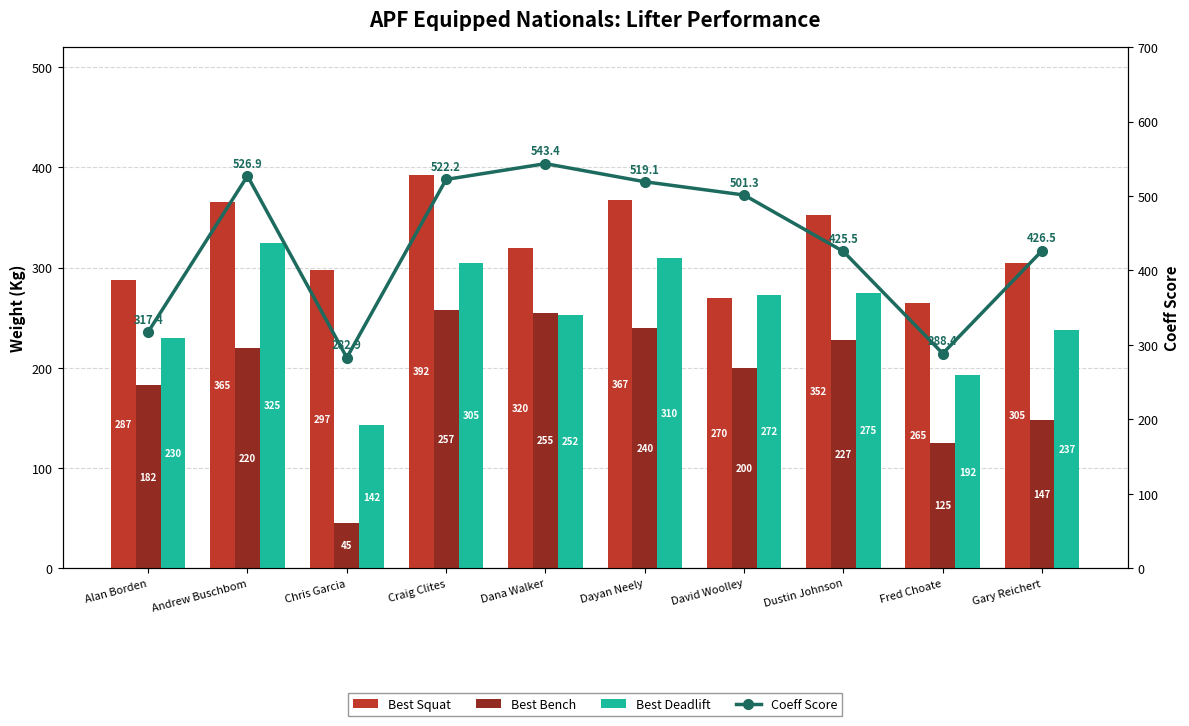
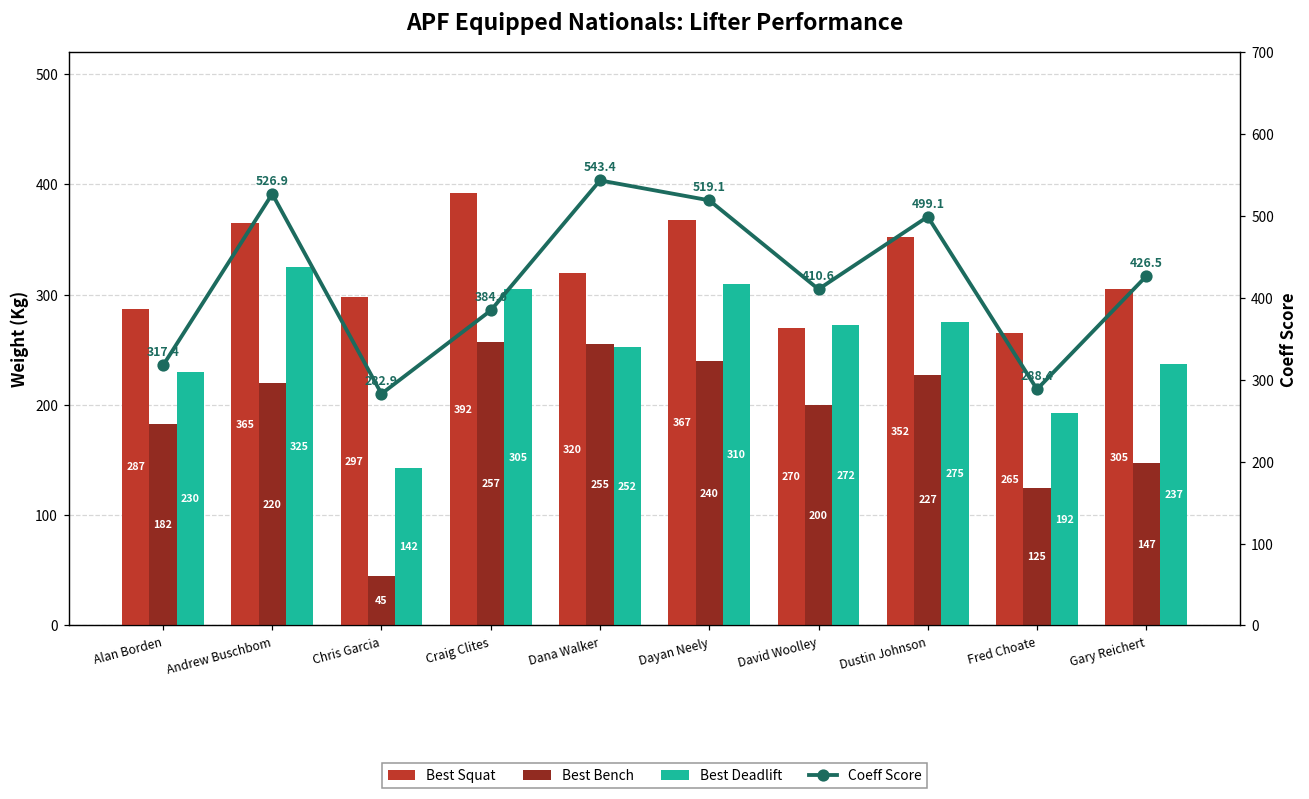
  {
    "Best Deadlift": {
      "Alan Borden": 230,
      "Andrew Buschbom": 325,
      "Chris Garcia": 142,
      "Craig Clites": 305,
      "Dana Walker": 252,
      "Dayan Neely": 310,
      "David Woolley": 272,
      "Dustin Johnson": 275,
      "Fred Choate": 192,
      "Gary Reichert": 237
    },
    "Coeff Score": {
      "Alan Borden": 317.4,
      "Andrew Buschbom": 526.9,
      "Chris Garcia": 282.9,
-     "Craig Clites": 522.2,
+     "Craig Clites": 384.6,
      "Dana Walker": 543.4,
      "Dayan Neely": 519.1,
-     "David Woolley": 501.3,
-     "Dustin Johnson": 425.5,
+     "David Woolley": 410.6,
+     "Dustin Johnson": 499.1,
      "Fred Choate": 288.4,
      "Gary Reichert": 426.5
    }
  }
